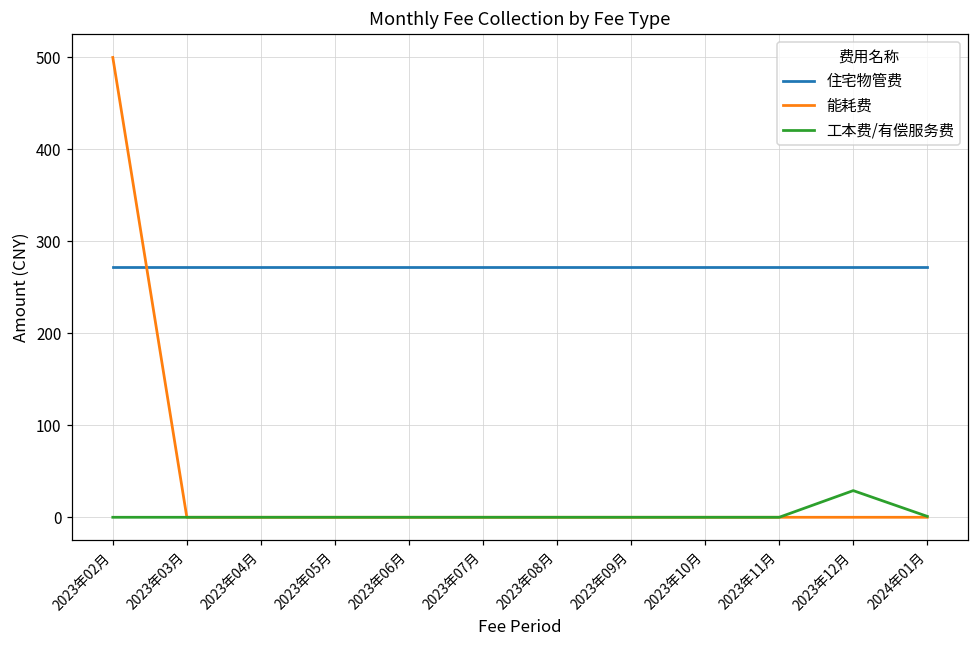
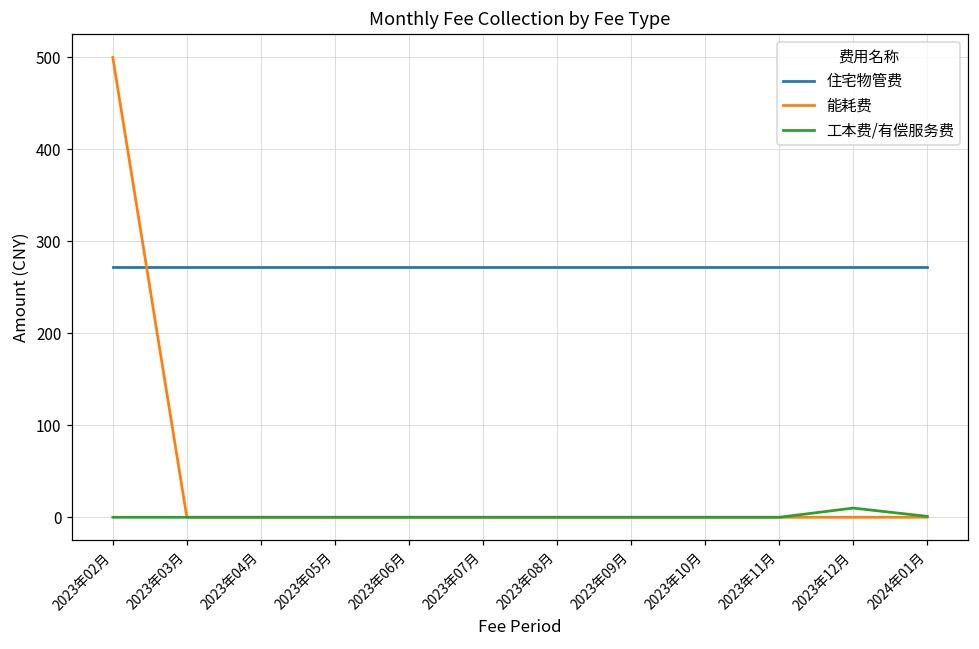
  {
    "住宅物管费": {
      "2023年02月": 270,
      "2023年03月": 270,
      "2023年04月": 270,
      "2023年05月": 270,
      "2023年06月": 270,
      "2023年07月": 270,
      "2023年08月": 270,
      "2023年09月": 270,
      "2023年10月": 270,
      "2023年11月": 270,
      "2023年12月": 270,
      "2024年01月": 270
    },
    "能耗费": {
      "2023年02月": 500,
      "2023年12月": 0
    },
    "工本费/有偿服务费": {
      "2023年02月": 0,
-     "2023年12月": 30
+     "2023年12月": 10
    }
  }
